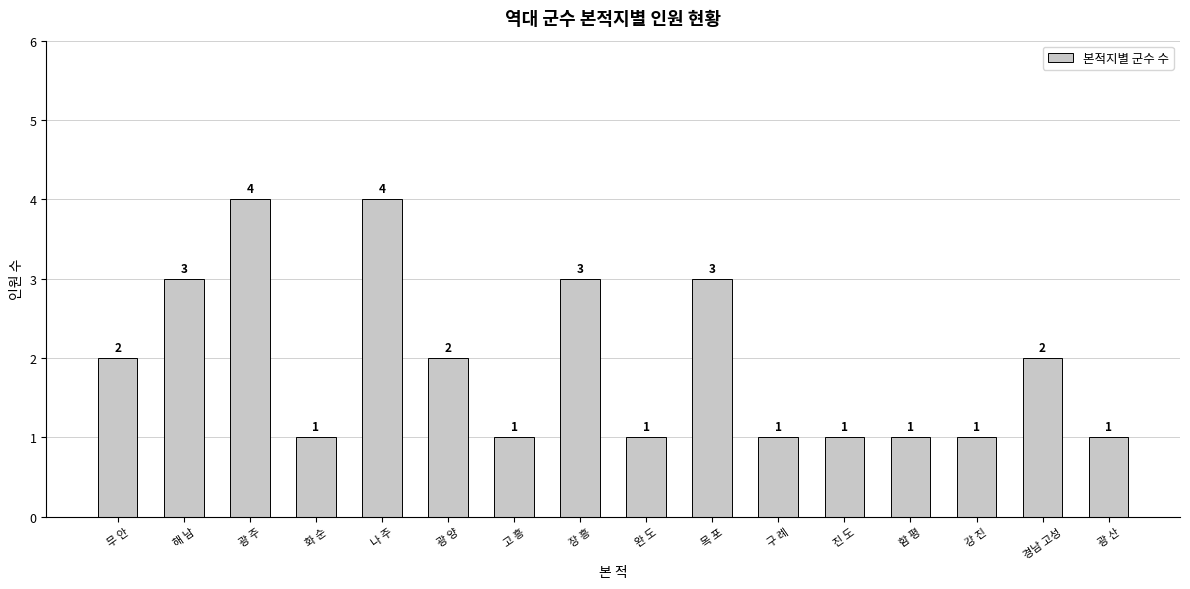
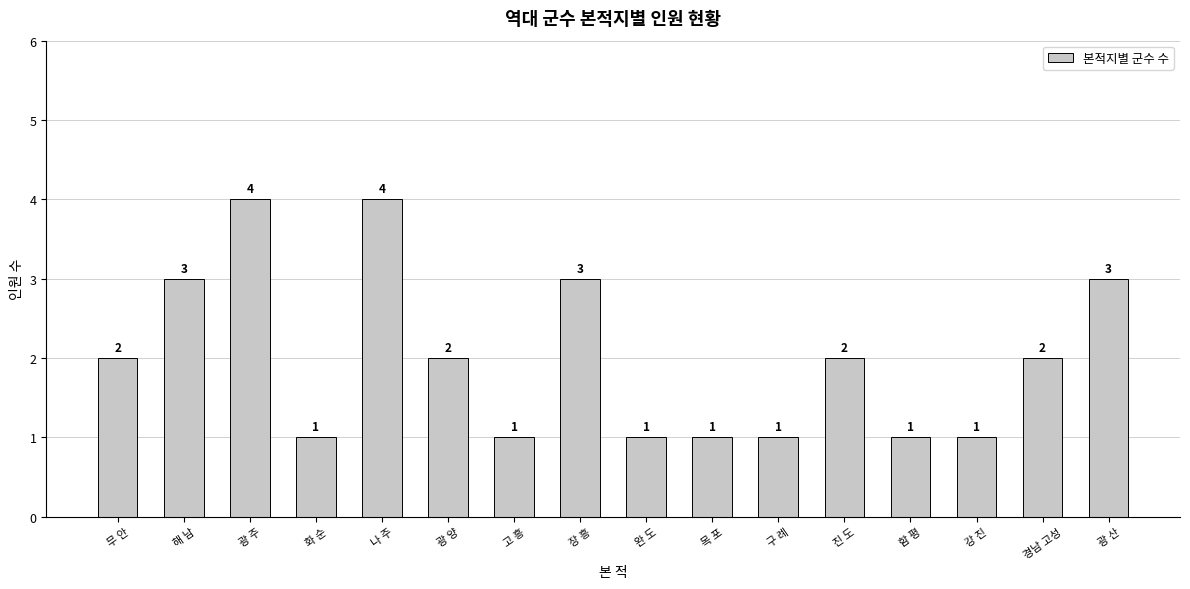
  {
    "무 안": 2,
    "해 남": 3,
    "광 주": 4,
    "화 순": 1,
    "나 주": 4,
    "광 양": 2,
    "고 흥": 1,
    "장 흥": 3,
    "완 도": 1,
-   "목 포": 3,
+   "목 포": 1,
    "구 례": 1,
-   "진 도": 1,
+   "진 도": 2,
    "함 평": 1,
    "강 진": 1,
    "경남 고성": 2,
-   "광 산": 1
+   "광 산": 3
  }
